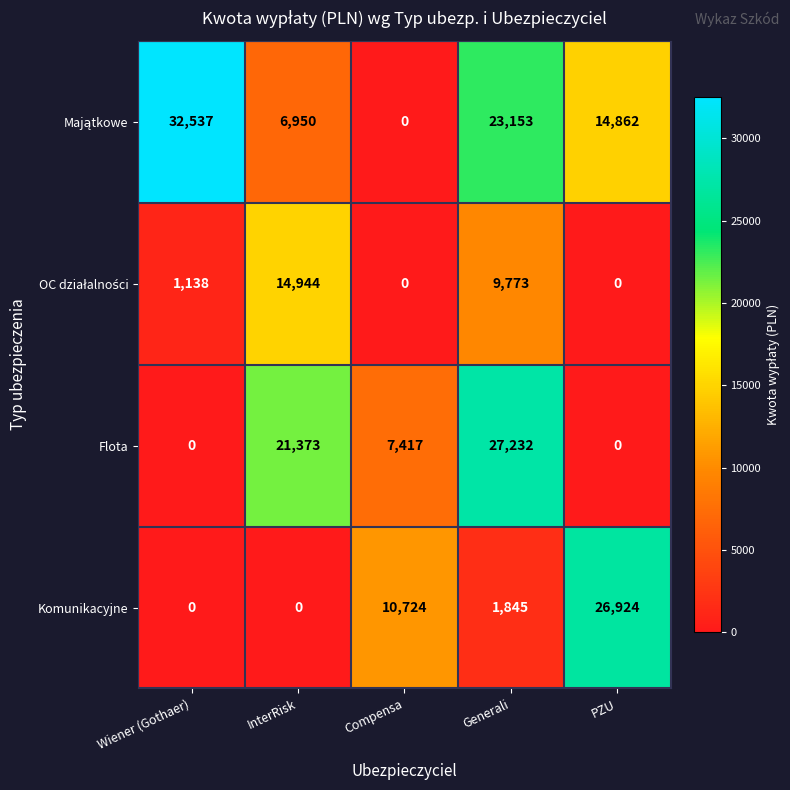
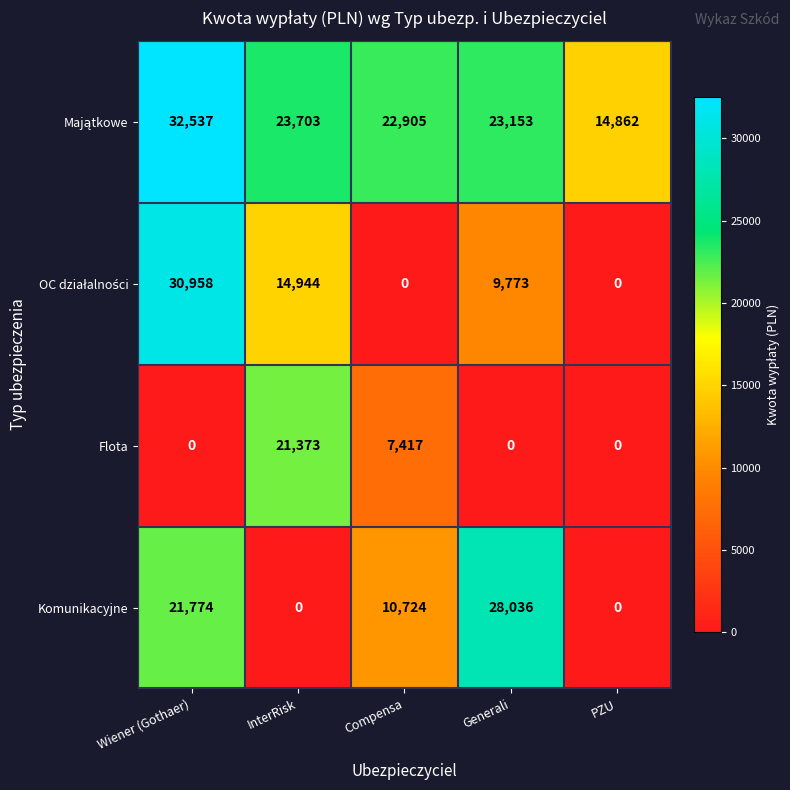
  {
    "Majątkowe": {
      "Wiener (Gothaer)": "32,537",
-     "InterRisk": "6,950",
-     "Compensa": "0",
+     "InterRisk": "23,703",
+     "Compensa": "22,905",
      "Generali": "23,153",
      "PZU": "14,862"
    },
    "OC działalności": {
-     "Wiener (Gothaer)": "1,138",
+     "Wiener (Gothaer)": "30,958",
      "InterRisk": "14,944",
      "Compensa": "0",
      "Generali": "9,773",
      "PZU": "0"
    },
    "Flota": {
      "Wiener (Gothaer)": "0",
      "InterRisk": "21,373",
      "Compensa": "7,417",
-     "Generali": "27,232",
+     "Generali": "0",
      "PZU": "0"
    },
    "Komunikacyjne": {
-     "Wiener (Gothaer)": "0",
+     "Wiener (Gothaer)": "21,774",
      "InterRisk": "0",
      "Compensa": "10,724",
-     "Generali": "1,845",
-     "PZU": "26,924"
+     "Generali": "28,036",
+     "PZU": "0"
    }
  }
